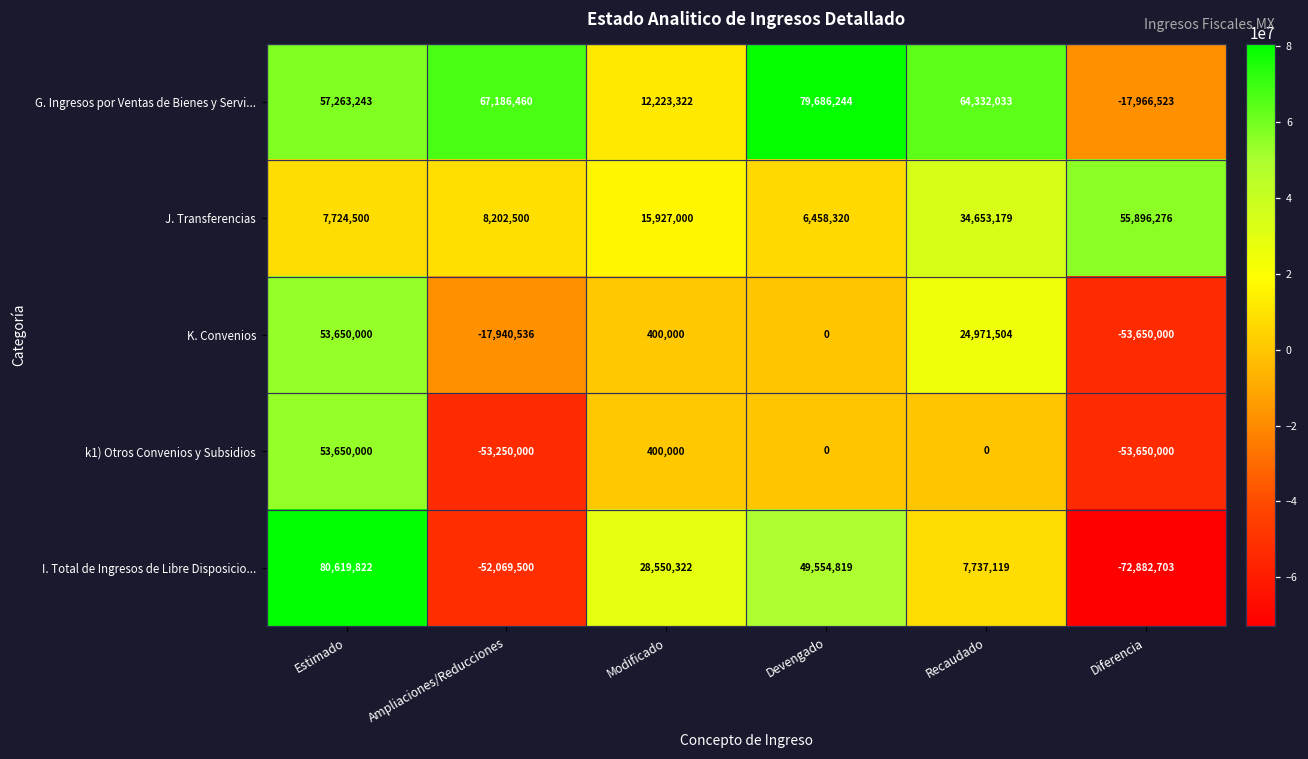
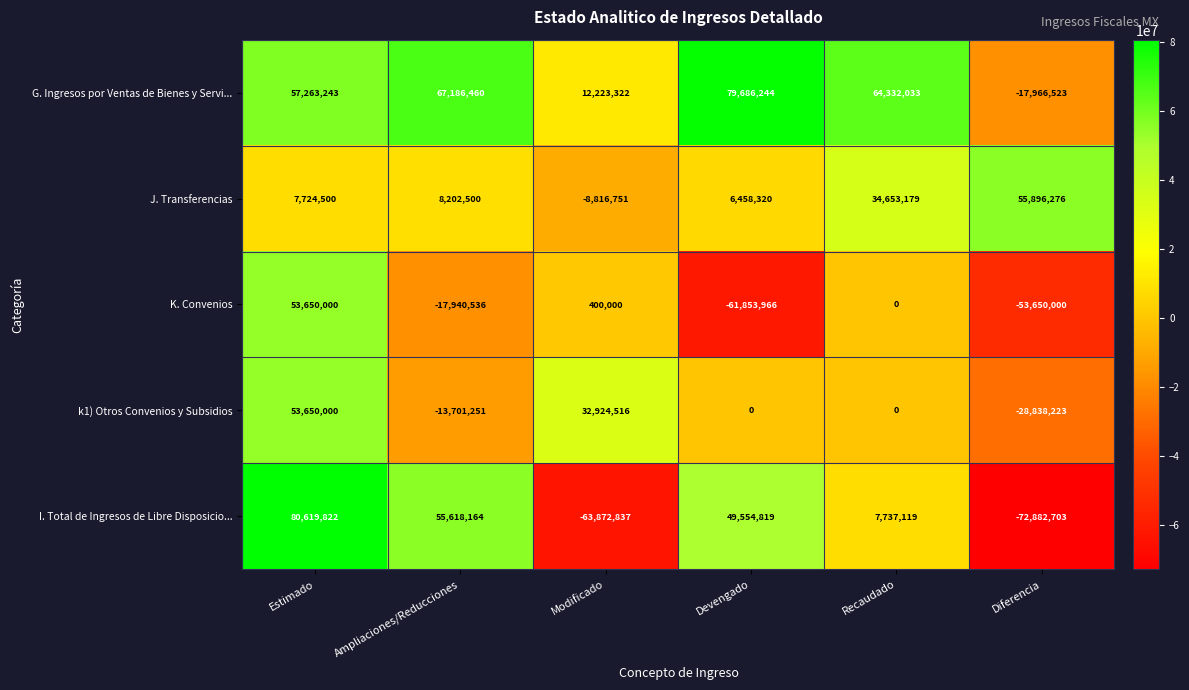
  {
    "G. Ingresos por Ventas de Bienes y Servi...": {
      "Estimado": "57,263,243",
      "Ampliaciones/Reducciones": "67,186,460",
      "Modificado": "12,223,322",
      "Devengado": "79,686,244",
      "Recaudado": "64,332,033",
      "Diferencia": "-17,966,523"
    },
    "J. Transferencias": {
      "Estimado": "7,724,500",
      "Ampliaciones/Reducciones": "8,202,500",
-     "Modificado": "15,927,000",
+     "Modificado": "-8,816,751",
      "Devengado": "6,458,320",
      "Recaudado": "34,653,179",
      "Diferencia": "55,896,276"
    },
    "K. Convenios": {
      "Estimado": "53,650,000",
      "Ampliaciones/Reducciones": "-17,940,536",
      "Modificado": "400,000",
-     "Devengado": "0",
-     "Recaudado": "24,971,504",
+     "Devengado": "-61,853,966",
+     "Recaudado": "0",
      "Diferencia": "-53,650,000"
    },
    "k1) Otros Convenios y Subsidios": {
      "Estimado": "53,650,000",
-     "Ampliaciones/Reducciones": "-53,250,000",
-     "Modificado": "400,000",
+     "Ampliaciones/Reducciones": "-13,701,251",
+     "Modificado": "32,924,516",
      "Devengado": "0",
      "Recaudado": "0",
-     "Diferencia": "-53,650,000"
+     "Diferencia": "-28,838,223"
    },
    "I. Total de Ingresos de Libre Disposicio...": {
      "Estimado": "80,619,822",
-     "Ampliaciones/Reducciones": "-52,069,500",
-     "Modificado": "28,550,322",
+     "Ampliaciones/Reducciones": "55,618,164",
+     "Modificado": "-63,872,837",
      "Devengado": "49,554,819",
      "Recaudado": "7,737,119",
      "Diferencia": "-72,882,703"
    }
  }
